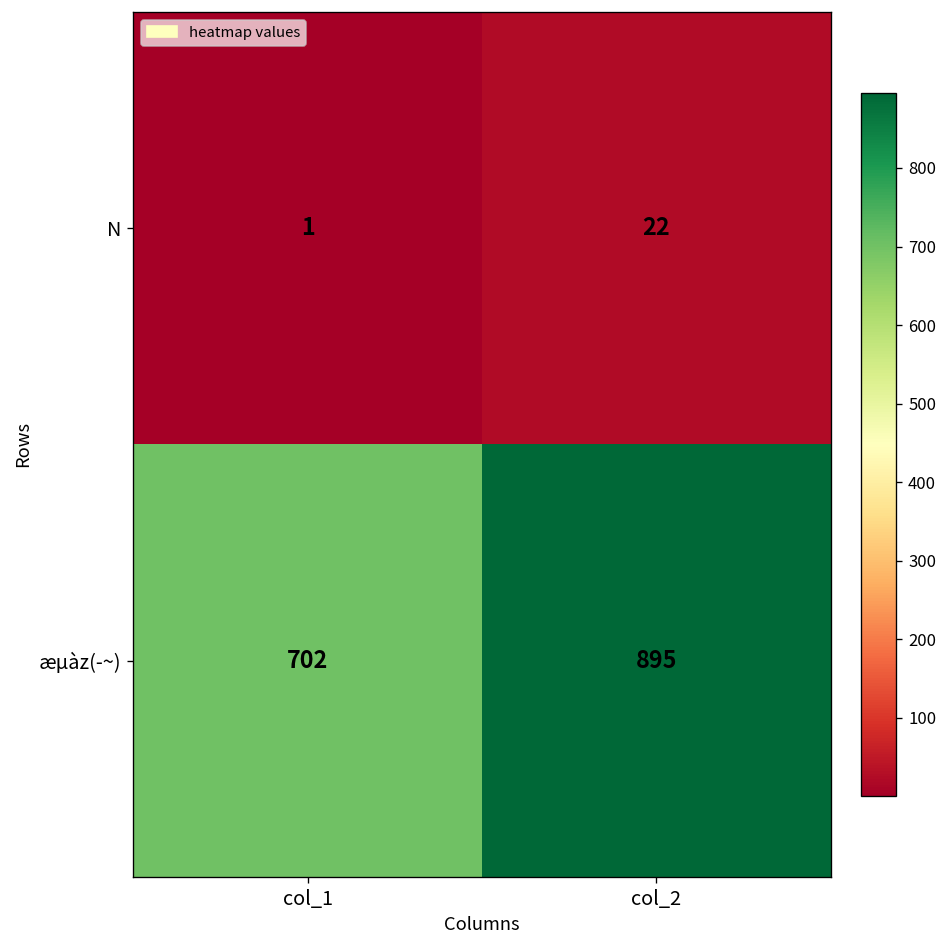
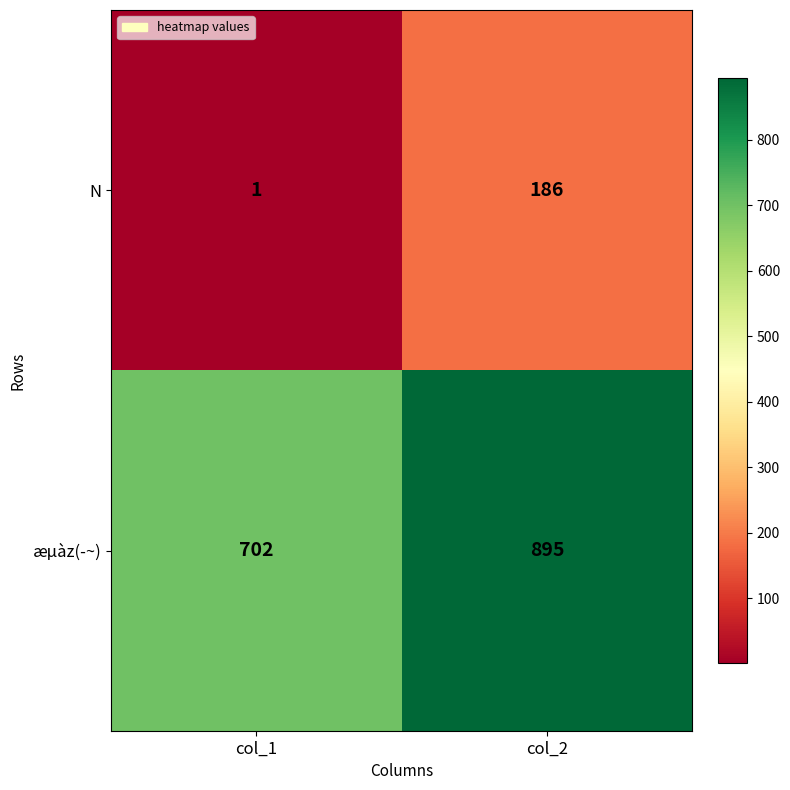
  {
    "N": {
      "col_1": 1,
-     "col_2": 22
+     "col_2": 186
    },
    "æµàz(­~)": {
      "col_1": 702,
      "col_2": 895
    }
  }
